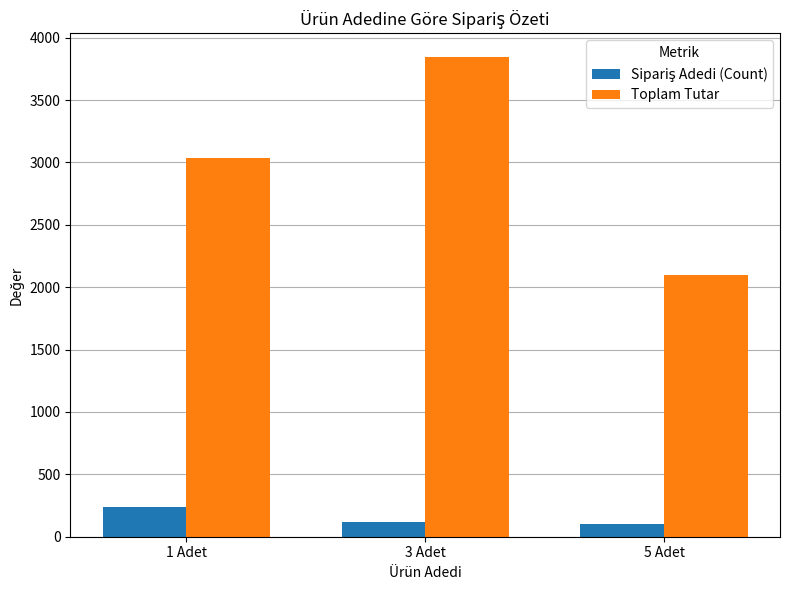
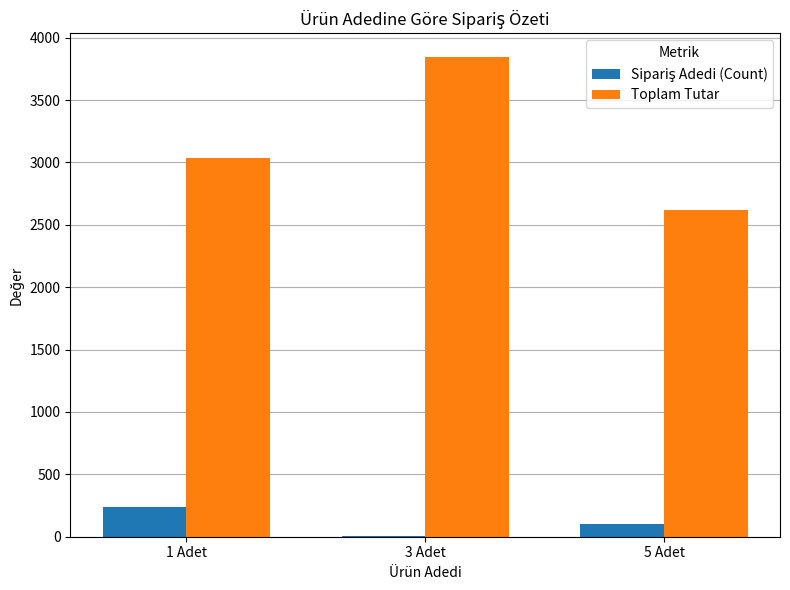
  {
    "Sipariş Adedi (Count)": {
      "1 Adet": 240,
-     "3 Adet": 120,
+     "3 Adet": 10,
      "5 Adet": 100
    },
    "Toplam Tutar": {
      "1 Adet": 3030,
      "3 Adet": 3840,
-     "5 Adet": 2100
+     "5 Adet": 2620
    }
  }
